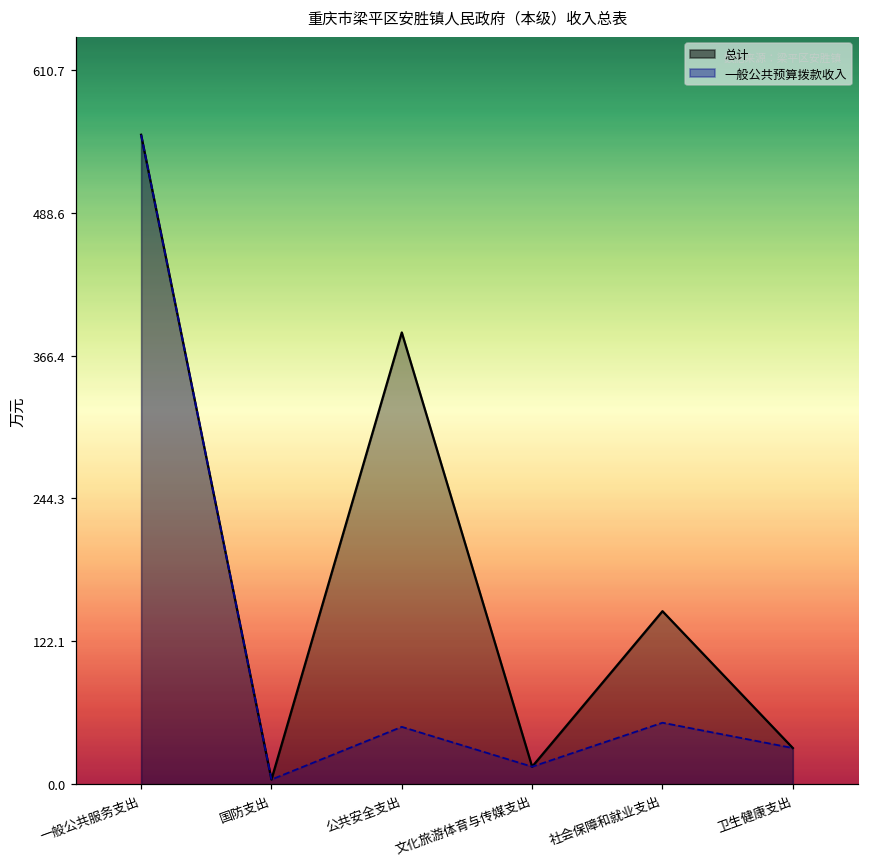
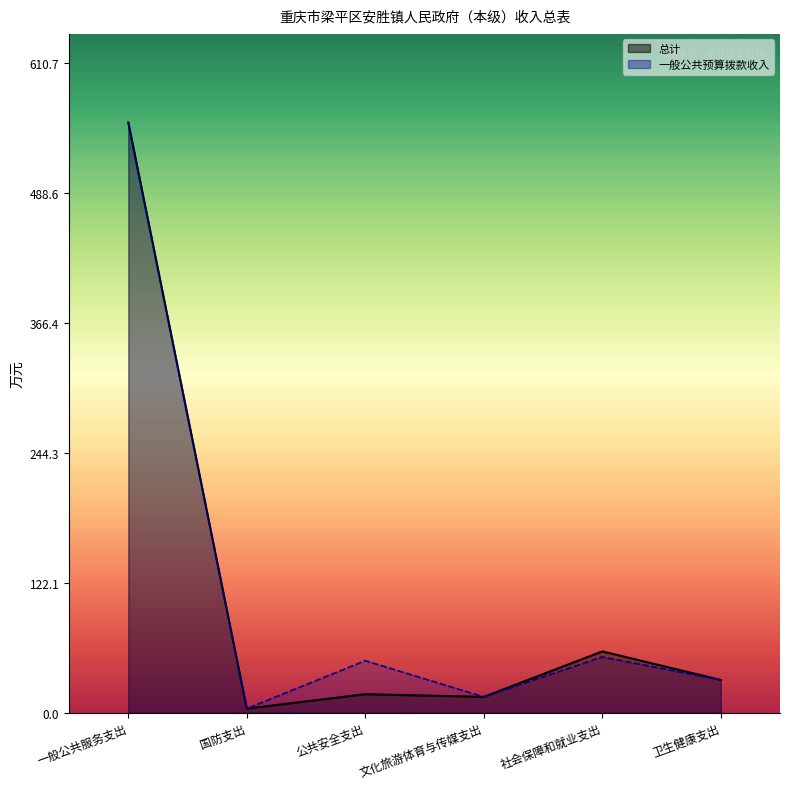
  {
    "总计": {
-     "公共安全支出": 386,
-     "社会保障和就业支出": 148
+     "公共安全支出": 18,
+     "社会保障和就业支出": 58
    },
    "一般公共预算拨款收入": {
      "公共安全支出": 49,
      "社会保障和就业支出": 53
    }
  }
